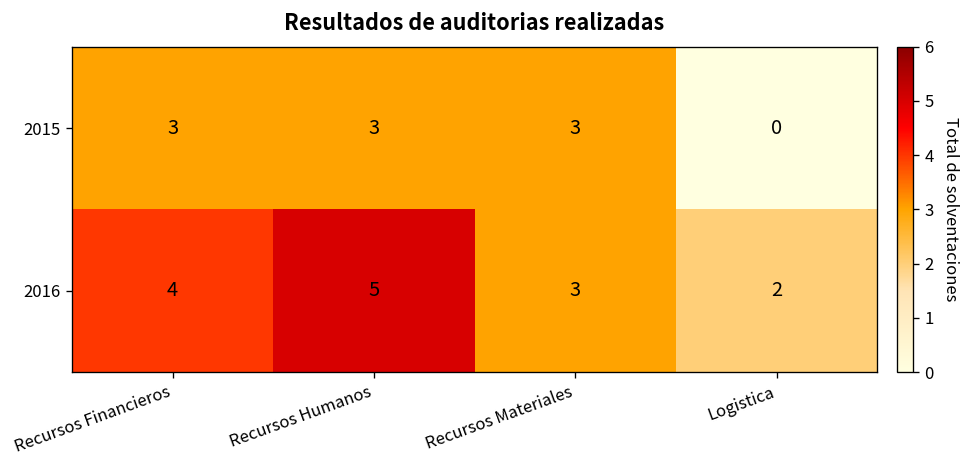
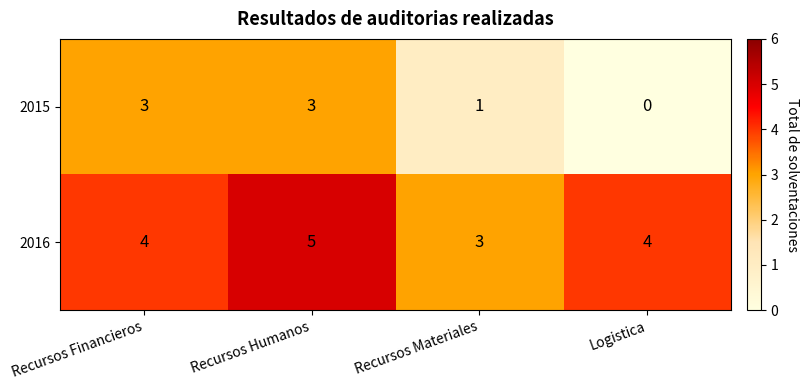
  {
    "2015": {
      "Recursos Financieros": 3,
      "Recursos Humanos": 3,
-     "Recursos Materiales": 3,
+     "Recursos Materiales": 1,
      "Logistica": 0
    },
    "2016": {
      "Recursos Financieros": 4,
      "Recursos Humanos": 5,
      "Recursos Materiales": 3,
-     "Logistica": 2
+     "Logistica": 4
    }
  }
